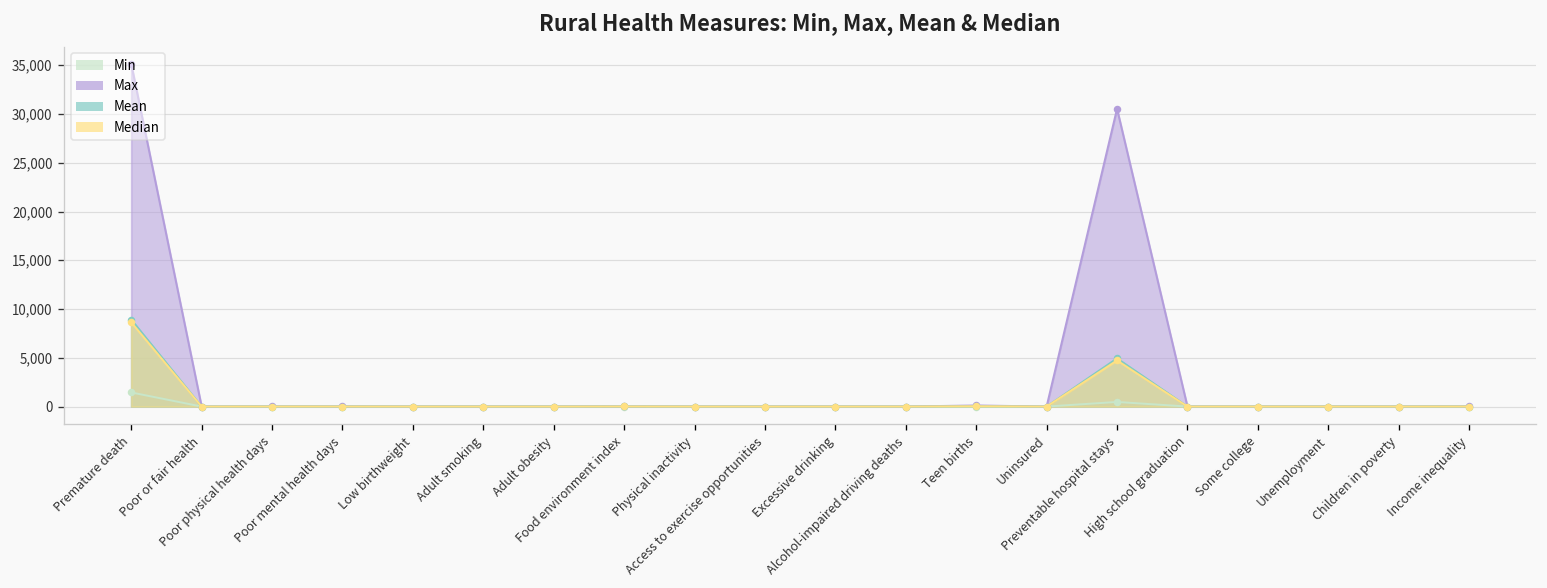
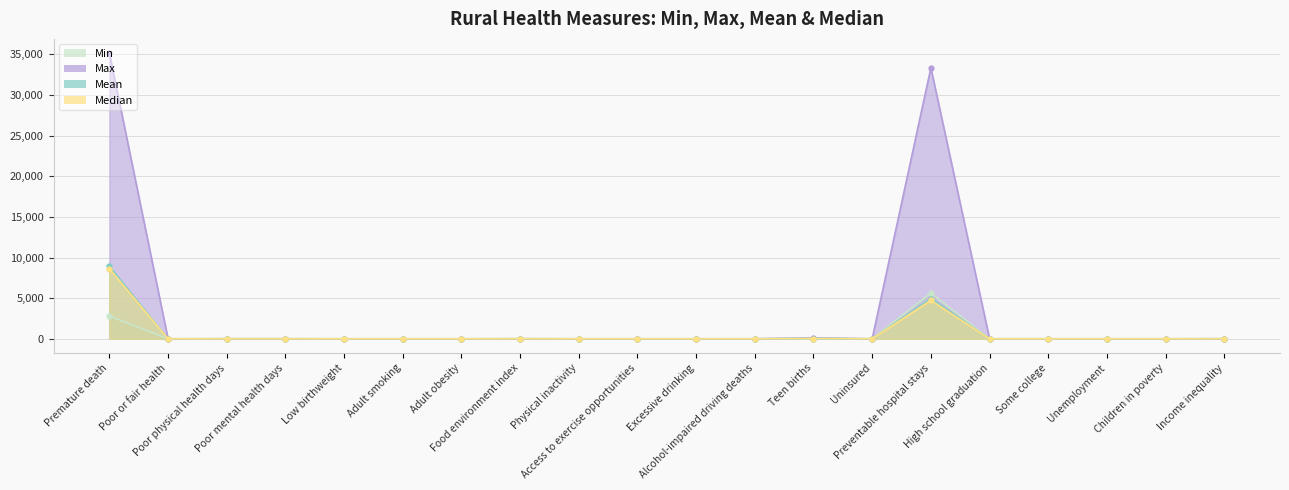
  {
    "Min": {
-     "Premature death": "1,000",
-     "Preventable hospital stays": "0"
+     "Premature death": "3,000",
+     "Preventable hospital stays": "6,000"
    },
    "Max": {
-     "Preventable hospital stays": "31,000"
+     "Preventable hospital stays": "33,000"
    }
  }
